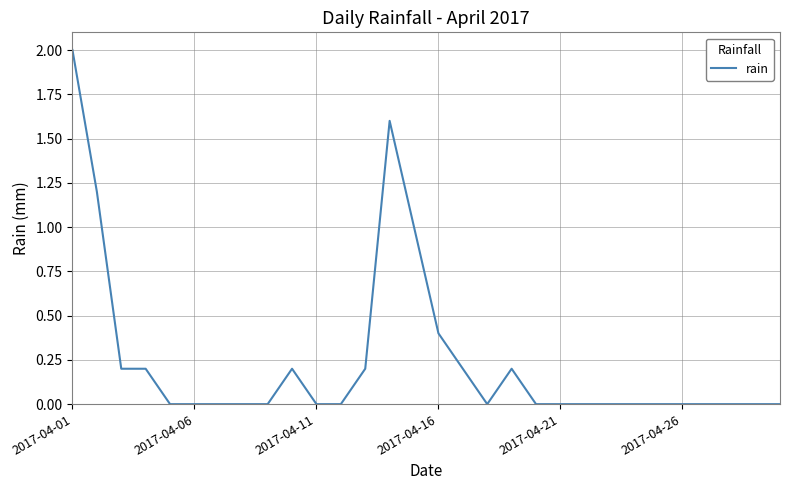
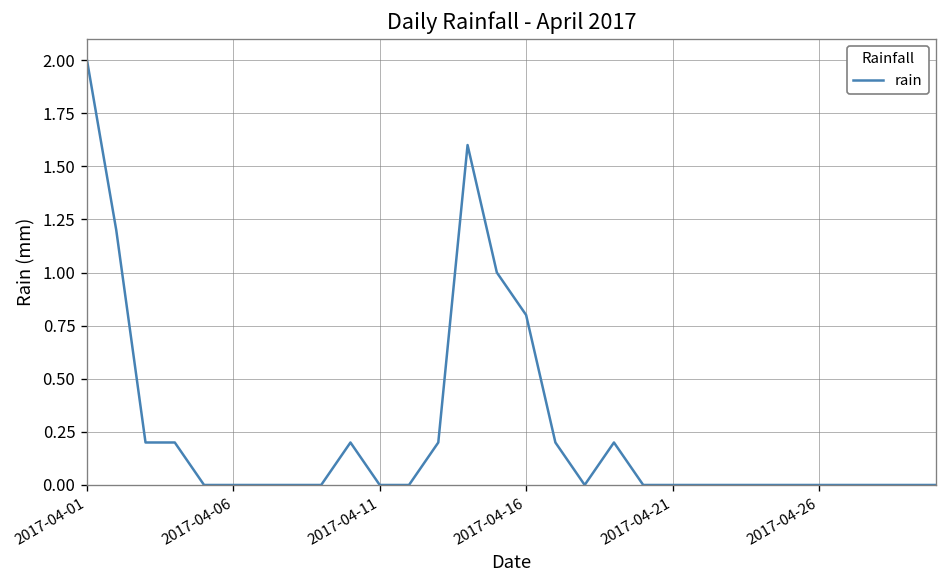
  {
    "2017-04-01": 2.0,
    "2017-04-06": 0.0,
    "2017-04-11": 0.0,
-   "2017-04-16": 0.4,
+   "2017-04-16": 0.8,
    "2017-04-21": 0.0,
    "2017-04-26": 0.0
  }
